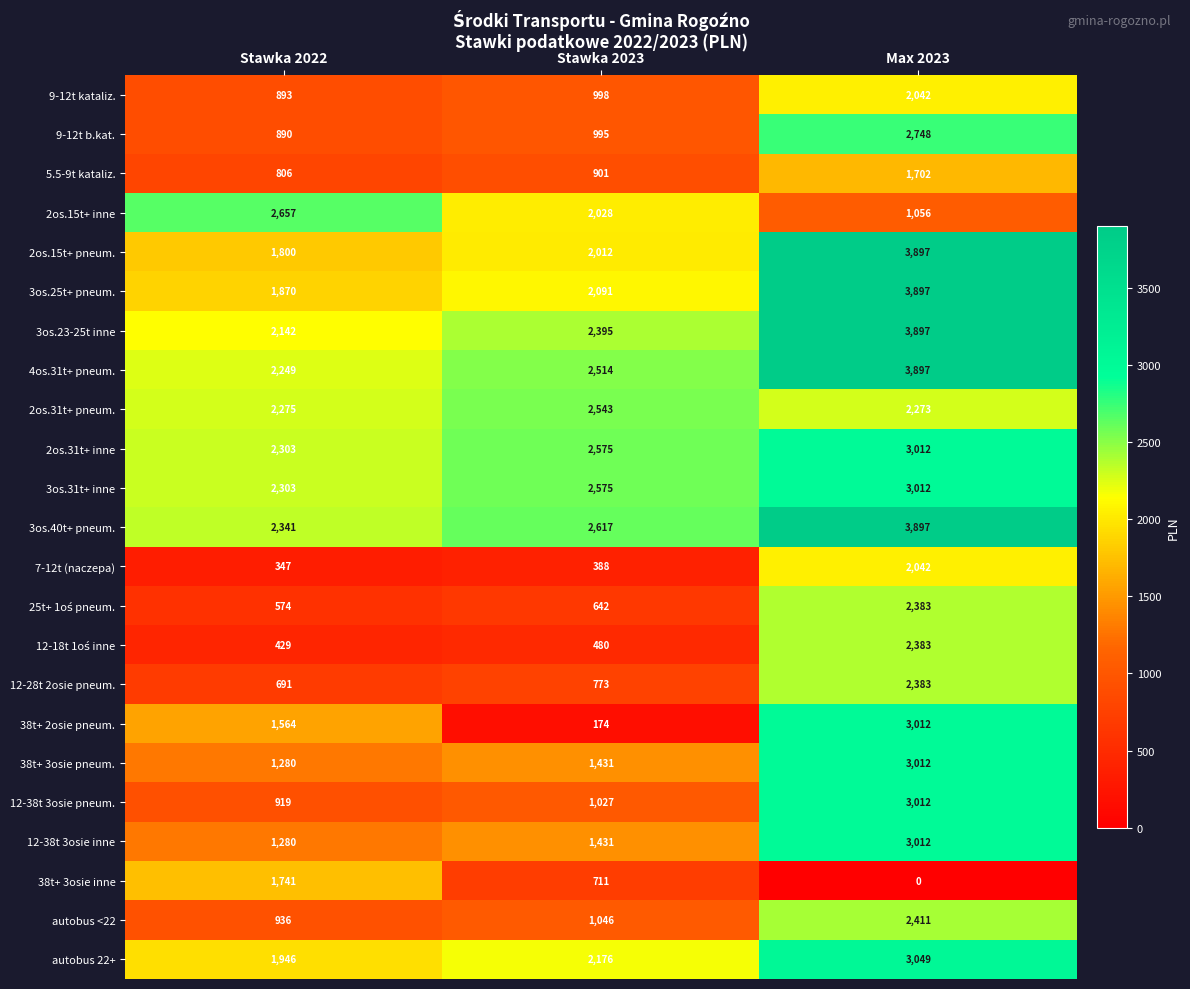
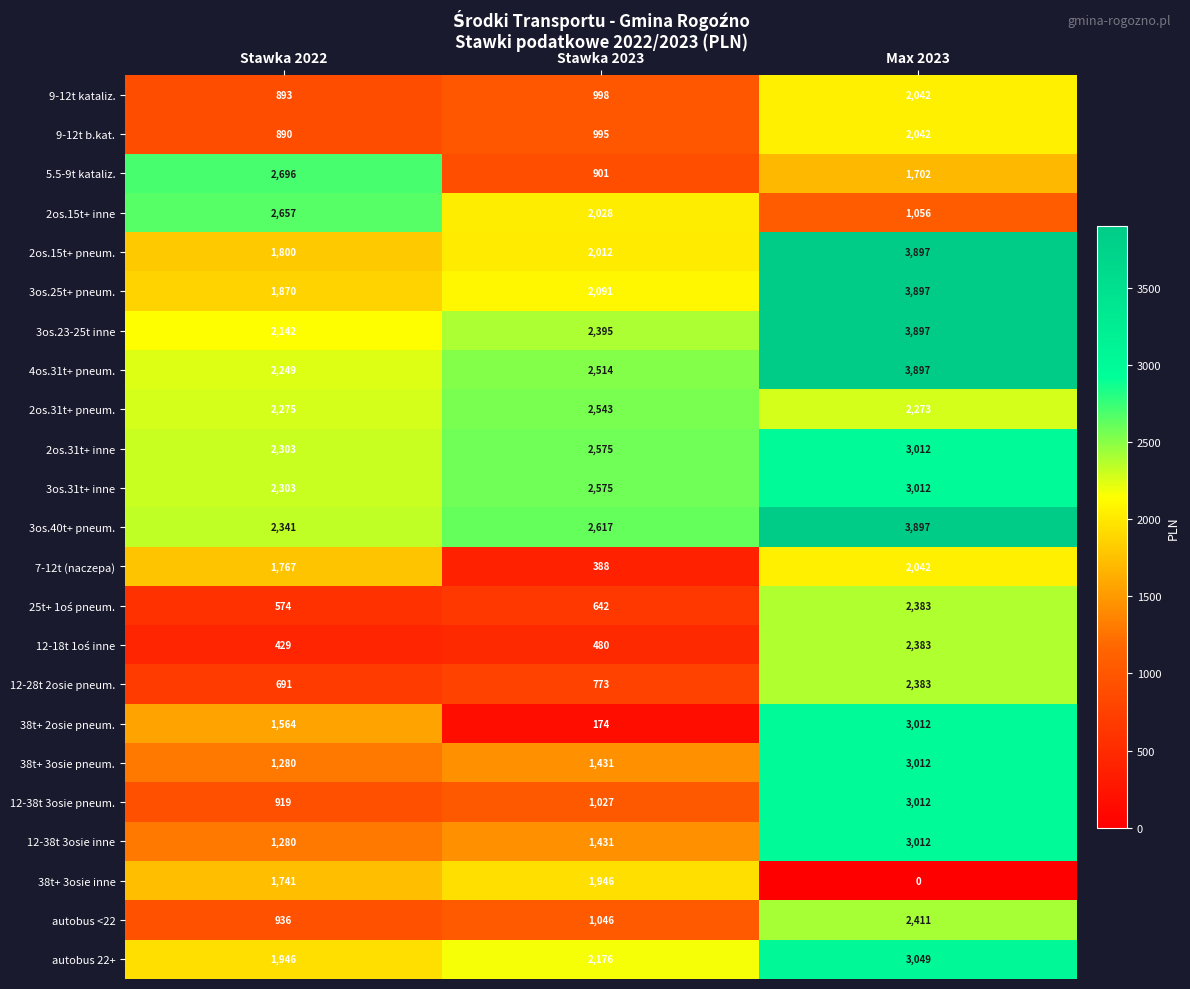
  {
    "9-12t kataliz.": {
      "Stawka 2022": "893",
      "Stawka 2023": "998",
      "Max 2023": "2,042"
    },
    "9-12t b.kat.": {
      "Stawka 2022": "890",
      "Stawka 2023": "995",
-     "Max 2023": "2,748"
+     "Max 2023": "2,042"
    },
    "5.5-9t kataliz.": {
-     "Stawka 2022": "806",
+     "Stawka 2022": "2,696",
      "Stawka 2023": "901",
      "Max 2023": "1,702"
    },
    "2os.15t+ inne": {
      "Stawka 2022": "2,657",
      "Stawka 2023": "2,028",
      "Max 2023": "1,056"
    },
    "2os.15t+ pneum.": {
      "Stawka 2022": "1,800",
      "Stawka 2023": "2,012",
      "Max 2023": "3,897"
    },
    "3os.25t+ pneum.": {
      "Stawka 2022": "1,870",
      "Stawka 2023": "2,091",
      "Max 2023": "3,897"
    },
    "3os.23-25t inne": {
      "Stawka 2022": "2,142",
      "Stawka 2023": "2,395",
      "Max 2023": "3,897"
    },
    "4os.31t+ pneum.": {
      "Stawka 2022": "2,249",
      "Stawka 2023": "2,514",
      "Max 2023": "3,897"
    },
    "2os.31t+ pneum.": {
      "Stawka 2022": "2,275",
      "Stawka 2023": "2,543",
      "Max 2023": "2,273"
    },
    "2os.31t+ inne": {
      "Stawka 2022": "2,303",
      "Stawka 2023": "2,575",
      "Max 2023": "3,012"
    },
    "3os.31t+ inne": {
      "Stawka 2022": "2,303",
      "Stawka 2023": "2,575",
      "Max 2023": "3,012"
    },
    "3os.40t+ pneum.": {
      "Stawka 2022": "2,341",
      "Stawka 2023": "2,617",
      "Max 2023": "3,897"
    },
    "7-12t (naczepa)": {
-     "Stawka 2022": "347",
+     "Stawka 2022": "1,767",
      "Stawka 2023": "388",
      "Max 2023": "2,042"
    },
    "25t+ 1oś pneum.": {
      "Stawka 2022": "574",
      "Stawka 2023": "642",
      "Max 2023": "2,383"
    },
    "12-18t 1oś inne": {
      "Stawka 2022": "429",
      "Stawka 2023": "480",
      "Max 2023": "2,383"
    },
    "12-28t 2osie pneum.": {
      "Stawka 2022": "691",
      "Stawka 2023": "773",
      "Max 2023": "2,383"
    },
    "38t+ 2osie pneum.": {
      "Stawka 2022": "1,564",
      "Stawka 2023": "174",
      "Max 2023": "3,012"
    },
    "38t+ 3osie pneum.": {
      "Stawka 2022": "1,280",
      "Stawka 2023": "1,431",
      "Max 2023": "3,012"
    },
    "12-38t 3osie pneum.": {
      "Stawka 2022": "919",
      "Stawka 2023": "1,027",
      "Max 2023": "3,012"
    },
    "12-38t 3osie inne": {
      "Stawka 2022": "1,280",
      "Stawka 2023": "1,431",
      "Max 2023": "3,012"
    },
    "38t+ 3osie inne": {
      "Stawka 2022": "1,741",
-     "Stawka 2023": "711",
+     "Stawka 2023": "1,946",
      "Max 2023": "0"
    },
    "autobus <22": {
      "Stawka 2022": "936",
      "Stawka 2023": "1,046",
      "Max 2023": "2,411"
    },
    "autobus 22+": {
      "Stawka 2022": "1,946",
      "Stawka 2023": "2,176",
      "Max 2023": "3,049"
    }
  }
